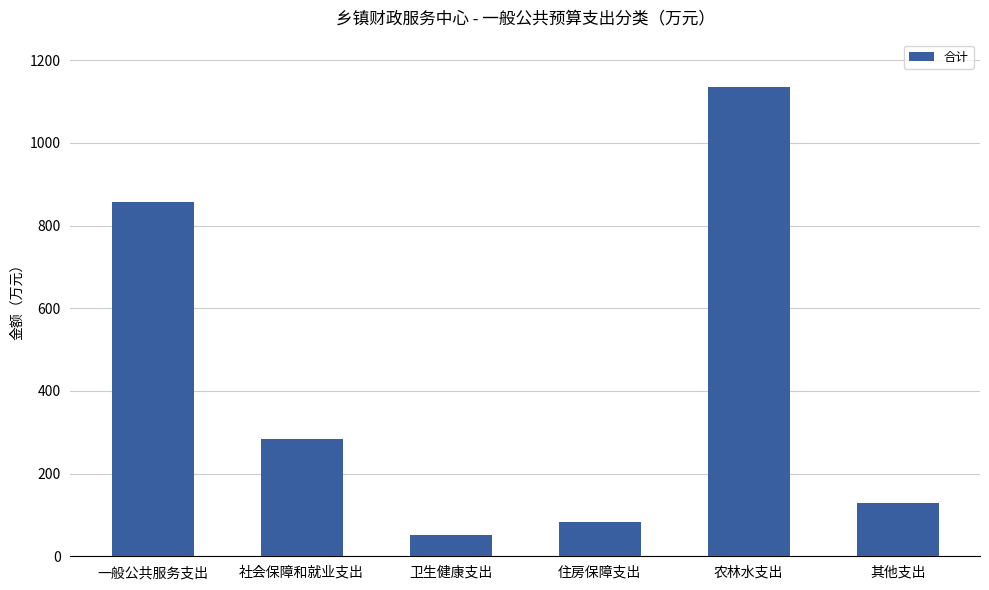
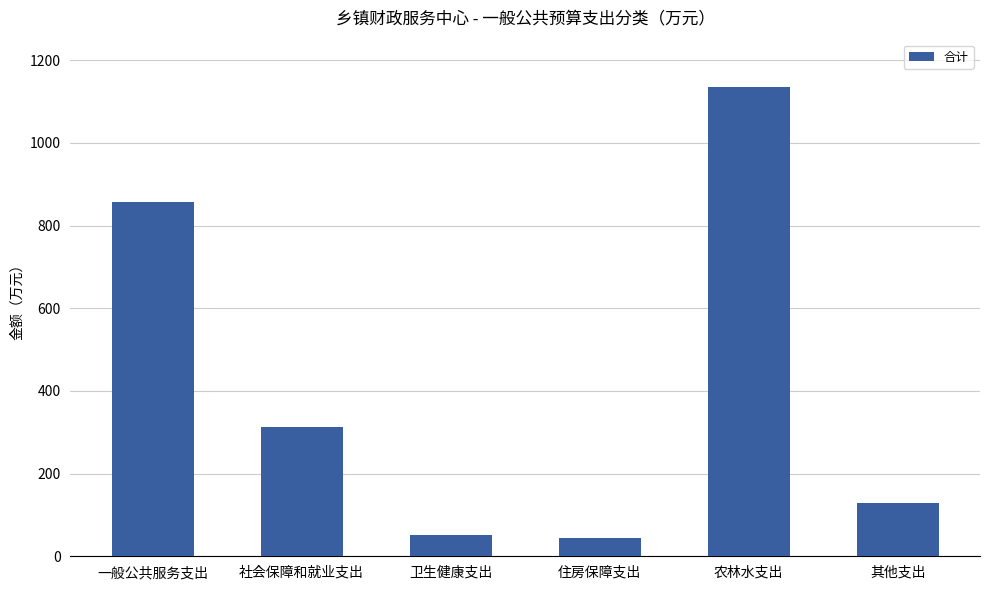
  {
    "一般公共服务支出": 860,
-   "社会保障和就业支出": 280,
+   "社会保障和就业支出": 310,
    "卫生健康支出": 50,
-   "住房保障支出": 80,
+   "住房保障支出": 50,
    "农林水支出": 1140,
    "其他支出": 130
  }
